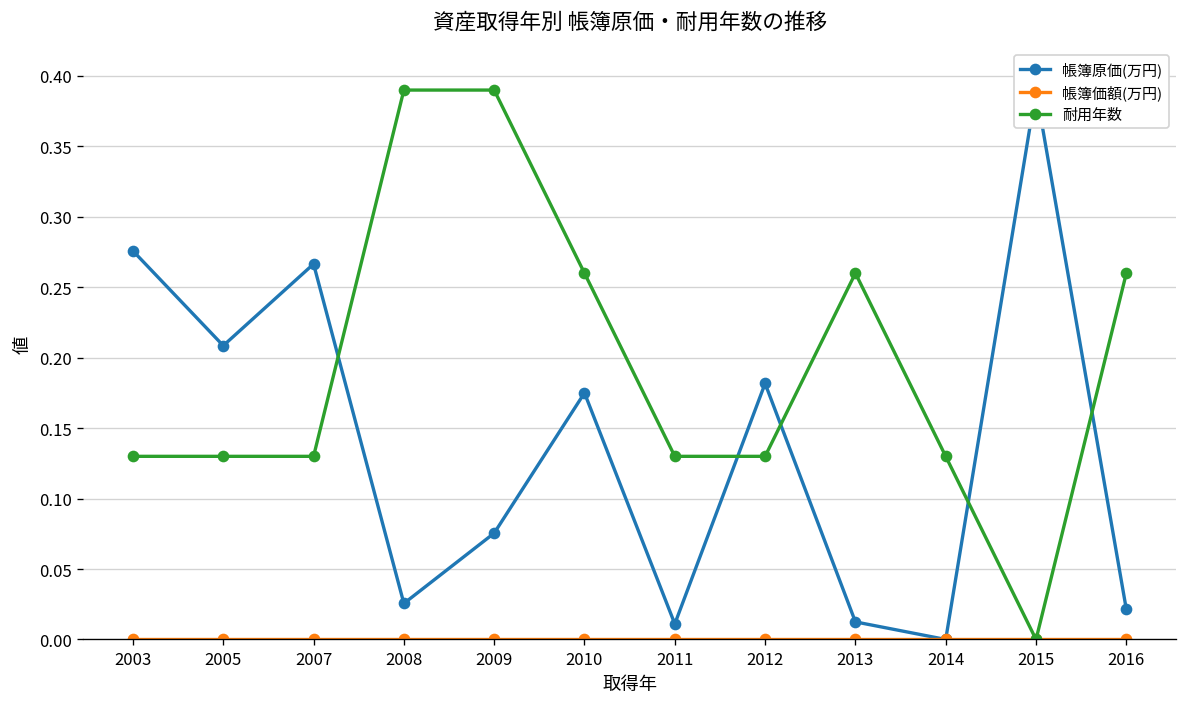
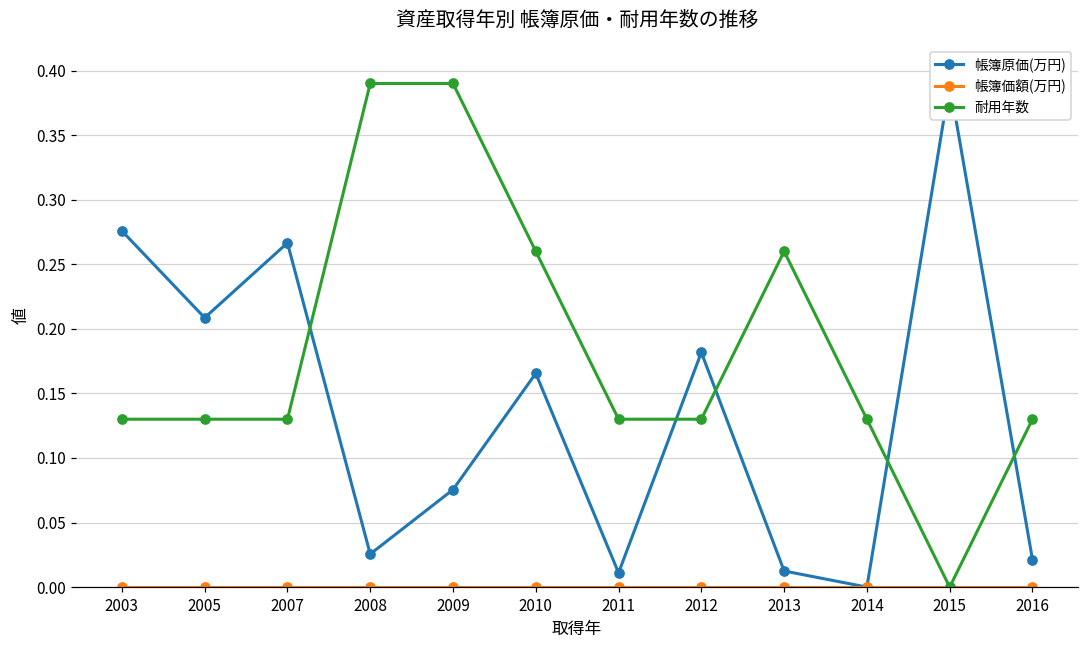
  {
    "帳簿原価(万円)": {
      "2003": 0.276,
      "2005": 0.209,
      "2007": 0.267,
      "2008": 0.026,
      "2009": 0.075,
-     "2010": 0.175,
+     "2010": 0.166,
      "2011": 0.011,
      "2012": 0.182,
      "2013": 0.012,
      "2016": 0.021
    },
    "帳簿価額(万円)": {
      "2003": 0.000,
      "2005": 0.000,
      "2007": 0.000,
      "2008": 0.000,
      "2009": 0.000,
      "2010": 0.000,
      "2011": 0.000,
      "2012": 0.000,
      "2013": 0.000,
      "2016": 0.000
    },
    "耐用年数": {
      "2003": 0.130,
      "2005": 0.130,
      "2007": 0.130,
      "2008": 0.390,
      "2009": 0.390,
      "2010": 0.260,
      "2011": 0.130,
      "2012": 0.130,
      "2013": 0.260,
      "2014": 0.130,
-     "2016": 0.260
+     "2016": 0.130
    }
  }
